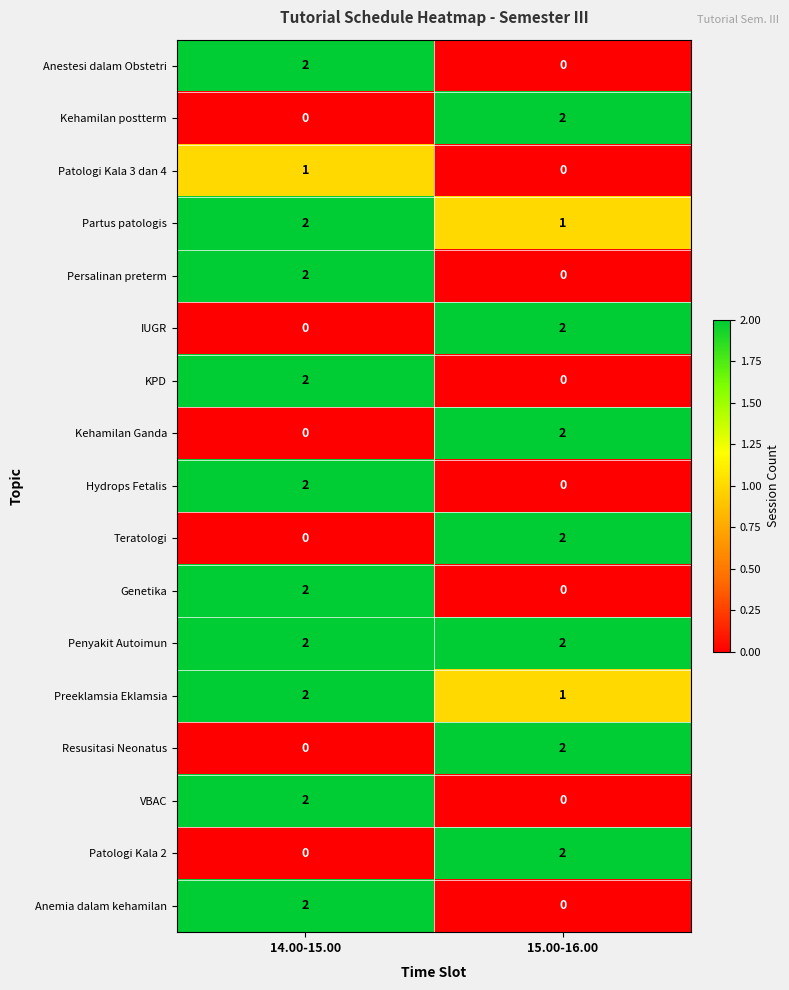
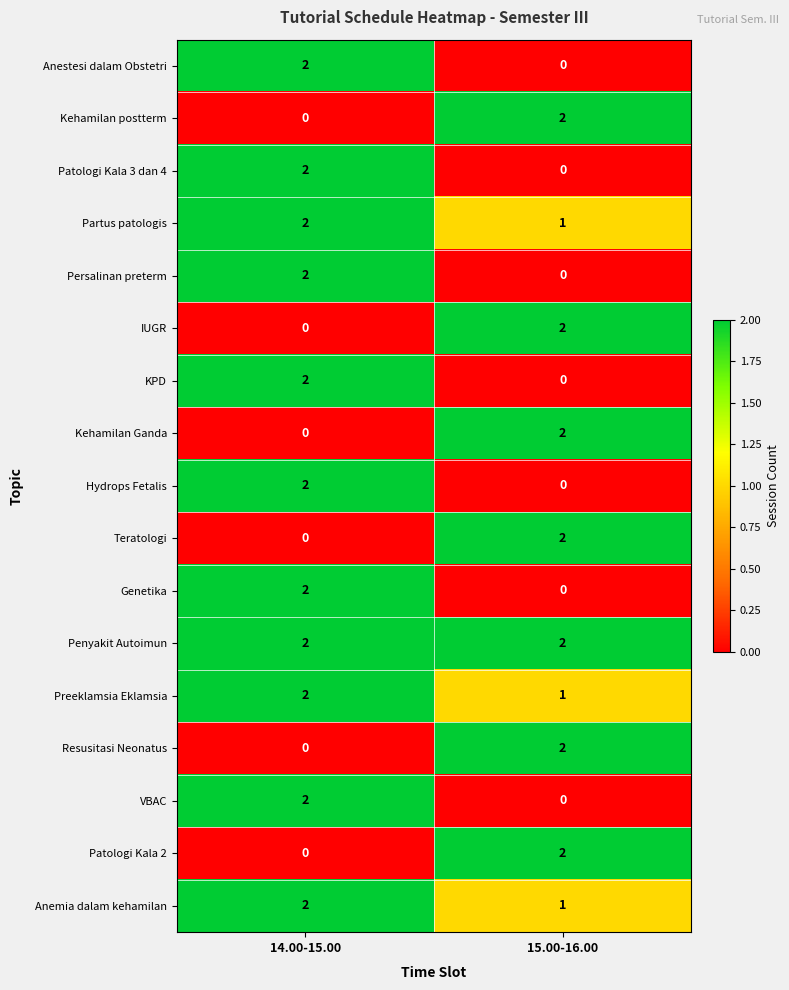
  {
    "Anestesi dalam Obstetri": {
      "14.00-15.00": 2,
      "15.00-16.00": 0
    },
    "Kehamilan postterm": {
      "14.00-15.00": 0,
      "15.00-16.00": 2
    },
    "Patologi Kala 3 dan 4": {
-     "14.00-15.00": 1,
+     "14.00-15.00": 2,
      "15.00-16.00": 0
    },
    "Partus patologis": {
      "14.00-15.00": 2,
      "15.00-16.00": 1
    },
    "Persalinan preterm": {
      "14.00-15.00": 2,
      "15.00-16.00": 0
    },
    "IUGR": {
      "14.00-15.00": 0,
      "15.00-16.00": 2
    },
    "KPD": {
      "14.00-15.00": 2,
      "15.00-16.00": 0
    },
    "Kehamilan Ganda": {
      "14.00-15.00": 0,
      "15.00-16.00": 2
    },
    "Hydrops Fetalis": {
      "14.00-15.00": 2,
      "15.00-16.00": 0
    },
    "Teratologi": {
      "14.00-15.00": 0,
      "15.00-16.00": 2
    },
    "Genetika": {
      "14.00-15.00": 2,
      "15.00-16.00": 0
    },
    "Penyakit Autoimun": {
      "14.00-15.00": 2,
      "15.00-16.00": 2
    },
    "Preeklamsia Eklamsia": {
      "14.00-15.00": 2,
      "15.00-16.00": 1
    },
    "Resusitasi Neonatus": {
      "14.00-15.00": 0,
      "15.00-16.00": 2
    },
    "VBAC": {
      "14.00-15.00": 2,
      "15.00-16.00": 0
    },
    "Patologi Kala 2": {
      "14.00-15.00": 0,
      "15.00-16.00": 2
    },
    "Anemia dalam kehamilan": {
      "14.00-15.00": 2,
-     "15.00-16.00": 0
+     "15.00-16.00": 1
    }
  }
